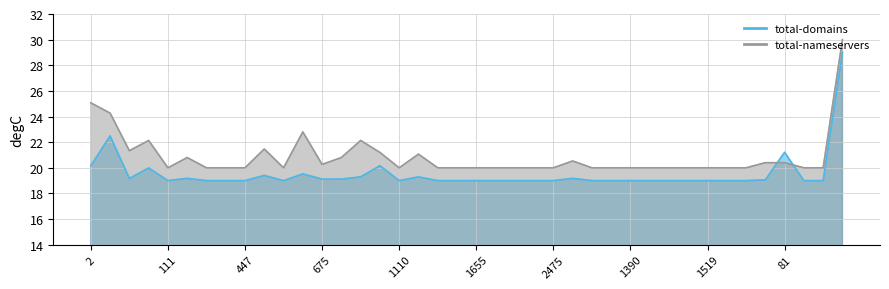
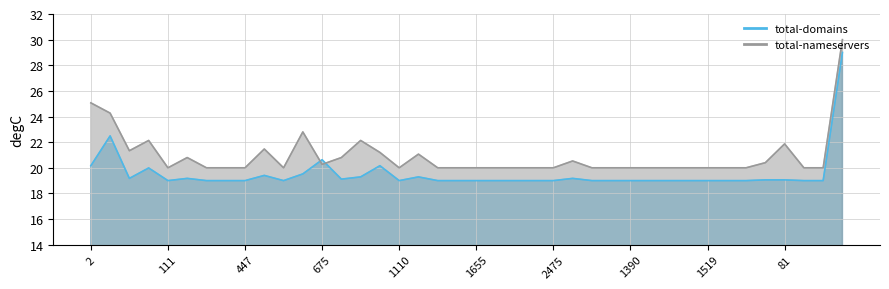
  {
    "total-domains": {
      "111": 19.0,
      "447": 19.0,
-     "675": 19.1,
+     "675": 20.6,
      "1110": 19.0,
      "1655": 19.0,
      "2475": 19.0,
      "1390": 19.0,
      "1519": 19.0,
-     "81": 21.2
+     "81": 19.1
    },
    "total-nameservers": {
      "111": 20.0,
      "447": 20.0,
      "675": 20.3,
      "1110": 20.0,
      "1655": 20.0,
      "2475": 20.0,
      "1390": 20.0,
      "1519": 20.0,
-     "81": 20.4
+     "81": 21.9
    }
  }
